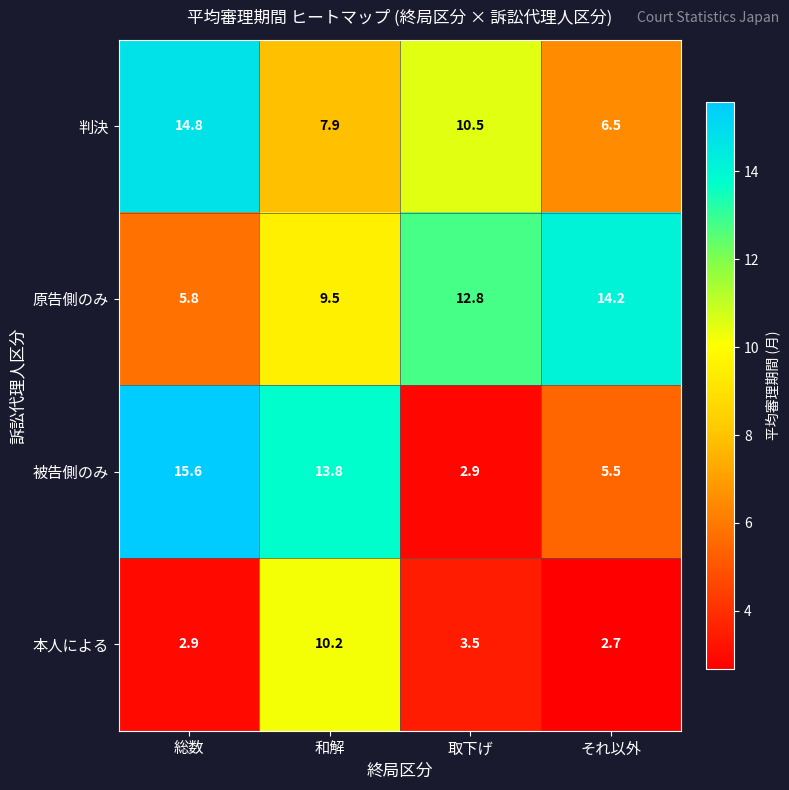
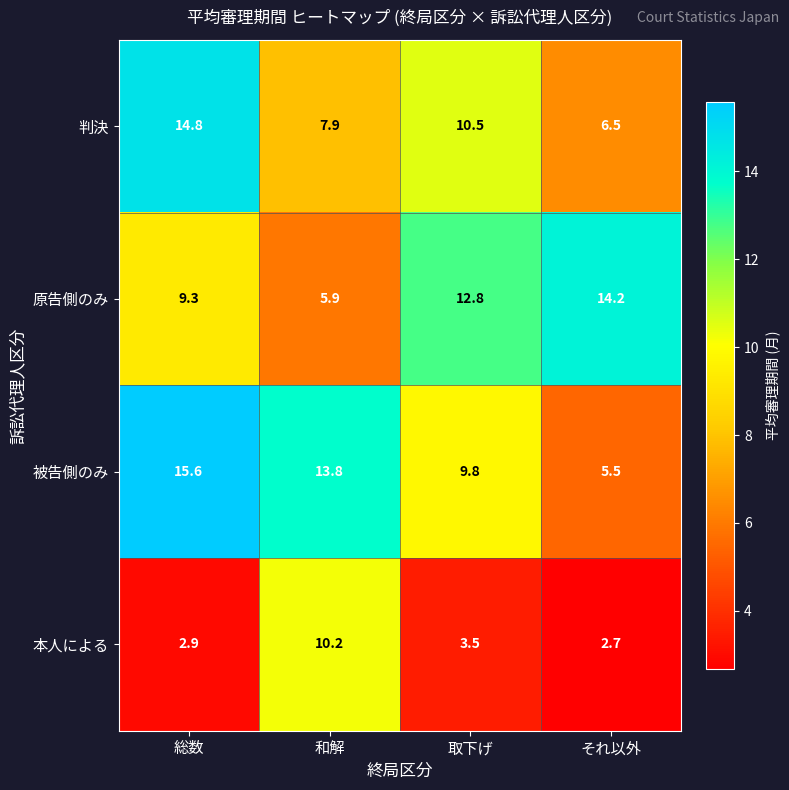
  {
    "判決": {
      "総数": 14.8,
      "和解": 7.9,
      "取下げ": 10.5,
      "それ以外": 6.5
    },
    "原告側のみ": {
-     "総数": 5.8,
-     "和解": 9.5,
+     "総数": 9.3,
+     "和解": 5.9,
      "取下げ": 12.8,
      "それ以外": 14.2
    },
    "被告側のみ": {
      "総数": 15.6,
      "和解": 13.8,
-     "取下げ": 2.9,
+     "取下げ": 9.8,
      "それ以外": 5.5
    },
    "本人による": {
      "総数": 2.9,
      "和解": 10.2,
      "取下げ": 3.5,
      "それ以外": 2.7
    }
  }
